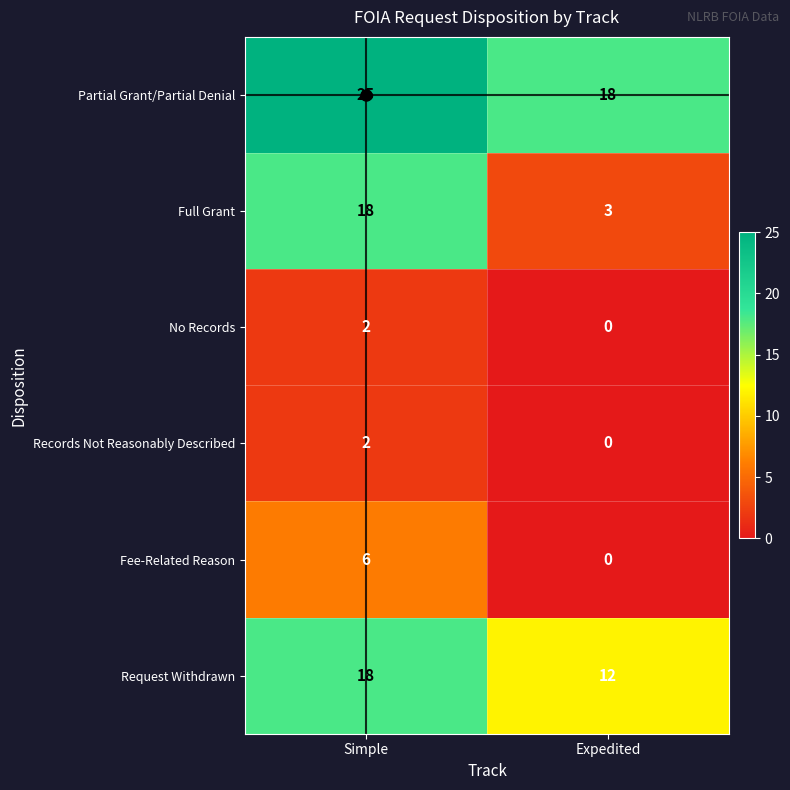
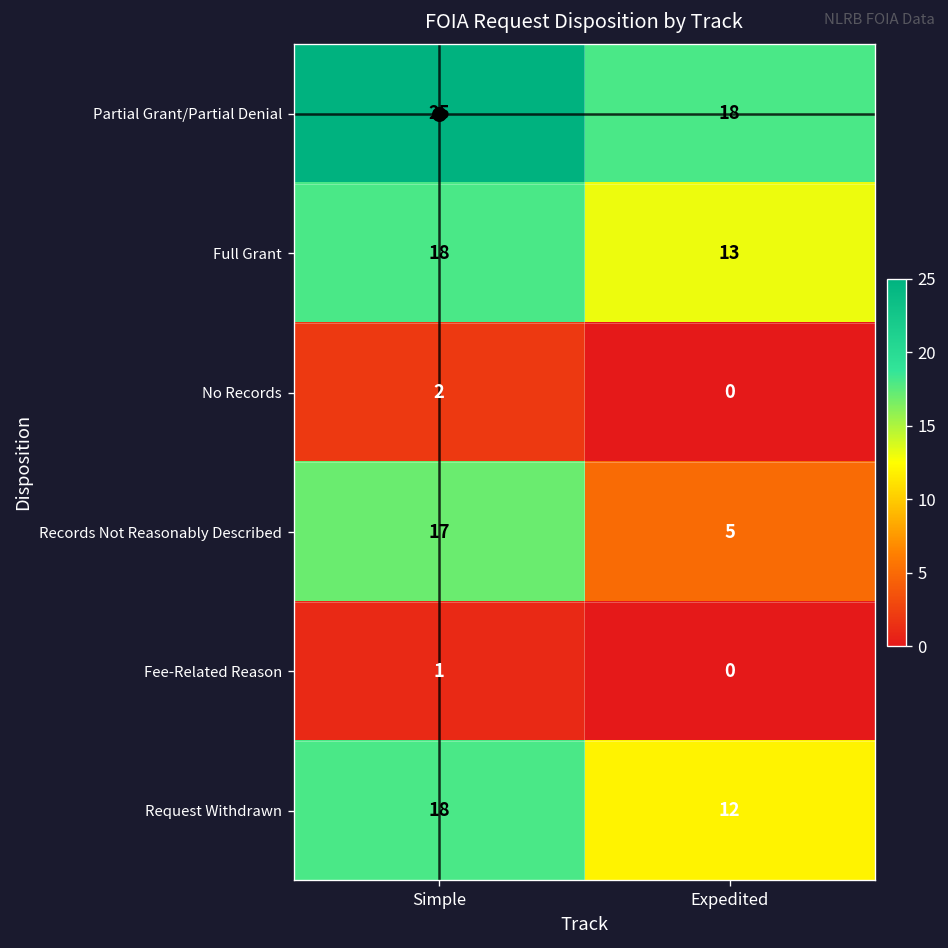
  {
    "Partial Grant/Partial Denial": {
      "Expedited": 18
    },
    "Full Grant": {
      "Simple": 18,
-     "Expedited": 3
+     "Expedited": 13
    },
    "No Records": {
      "Simple": 2,
      "Expedited": 0
    },
    "Records Not Reasonably Described": {
-     "Simple": 2,
-     "Expedited": 0
+     "Simple": 17,
+     "Expedited": 5
    },
    "Fee-Related Reason": {
-     "Simple": 6,
+     "Simple": 1,
      "Expedited": 0
    },
    "Request Withdrawn": {
      "Simple": 18,
      "Expedited": 12
    }
  }
